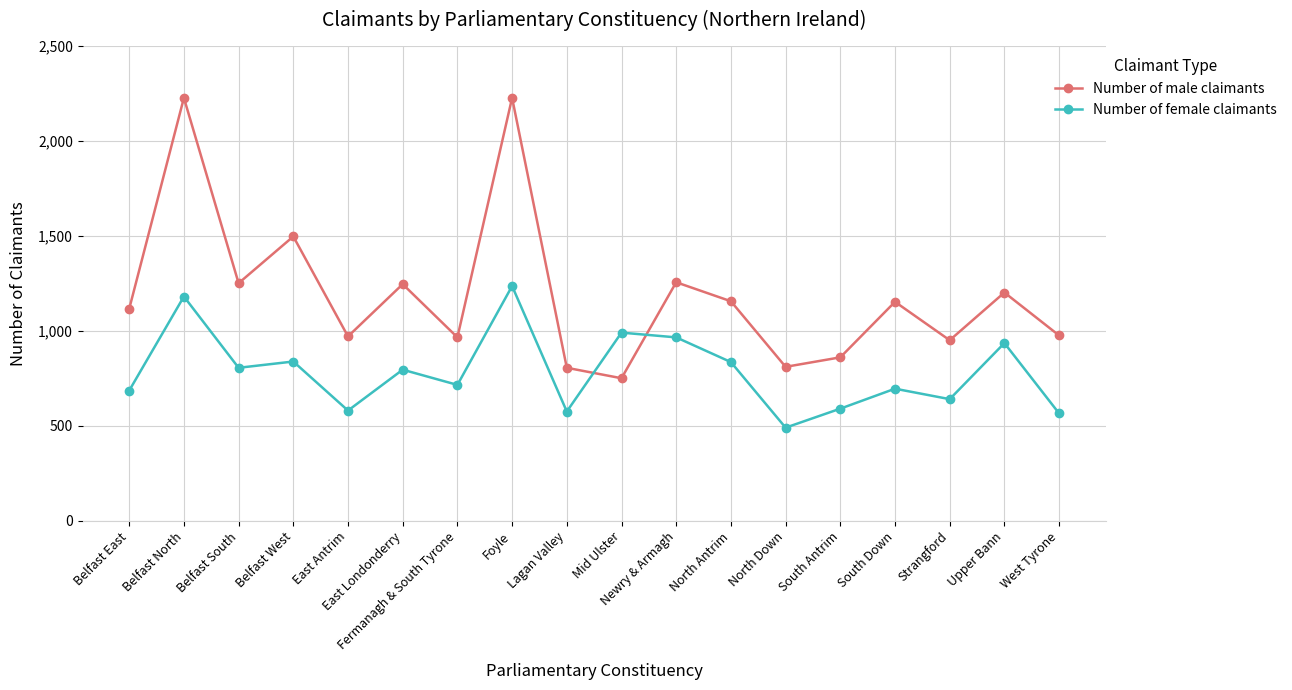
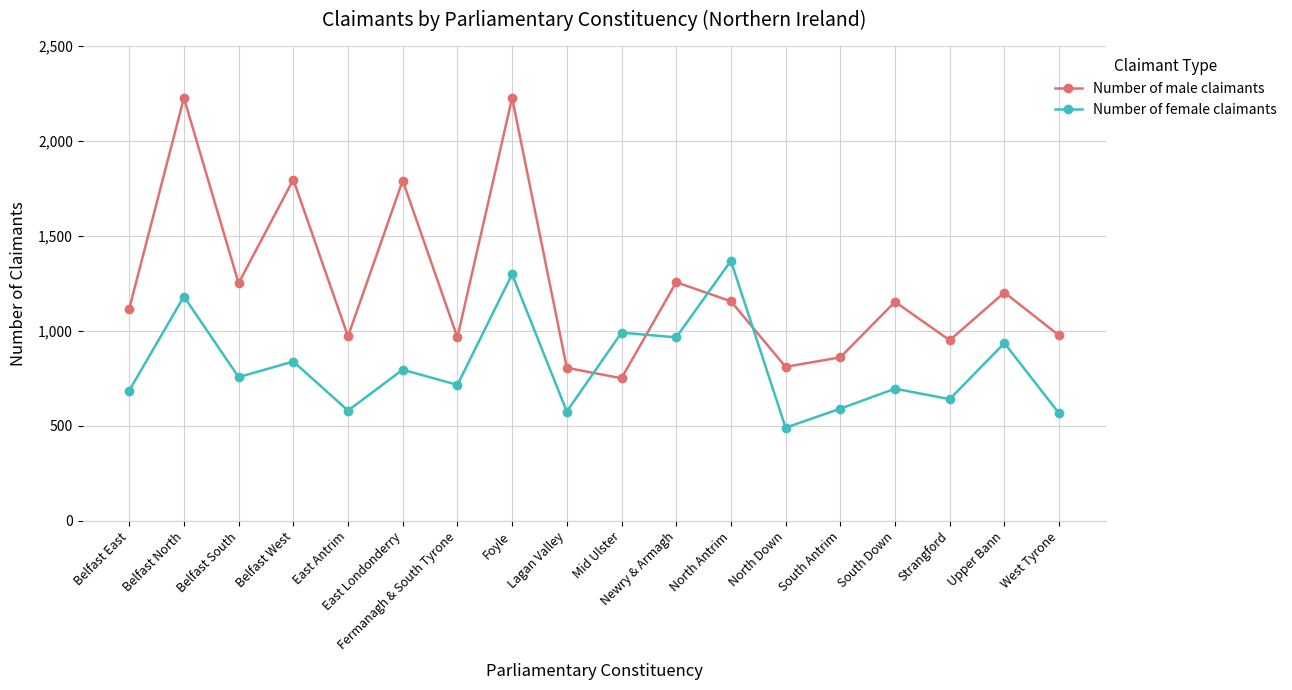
  {
    "Number of male claimants": {
      "Belfast East": "1,120",
      "Belfast North": "2,230",
      "Belfast South": "1,250",
-     "Belfast West": "1,500",
+     "Belfast West": "1,800",
      "East Antrim": "970",
-     "East Londonderry": "1,250",
+     "East Londonderry": "1,790",
      "Fermanagh & South Tyrone": "970",
      "Foyle": "2,230",
      "Lagan Valley": "810",
      "Mid Ulster": "750",
      "Newry & Armagh": "1,260",
      "North Antrim": "1,160",
      "North Down": "810",
      "South Antrim": "860",
      "South Down": "1,150",
      "Strangford": "950",
      "Upper Bann": "1,200",
      "West Tyrone": "980"
    },
    "Number of female claimants": {
      "Belfast East": "690",
      "Belfast North": "1,180",
-     "Belfast South": "810",
+     "Belfast South": "760",
      "Belfast West": "840",
      "East Antrim": "580",
      "East Londonderry": "800",
      "Fermanagh & South Tyrone": "720",
-     "Foyle": "1,240",
+     "Foyle": "1,300",
      "Lagan Valley": "580",
      "Mid Ulster": "990",
      "Newry & Armagh": "970",
-     "North Antrim": "840",
+     "North Antrim": "1,370",
      "North Down": "490",
      "South Antrim": "590",
      "South Down": "700",
      "Strangford": "640",
      "Upper Bann": "940",
      "West Tyrone": "570"
    }
  }
